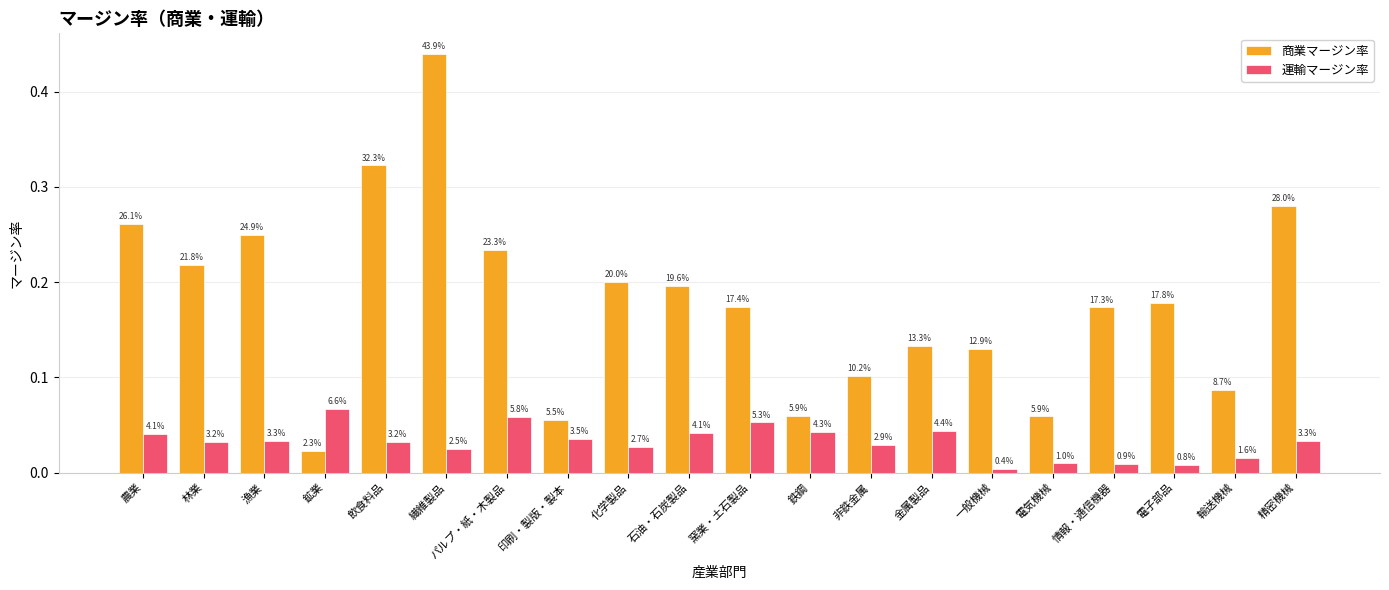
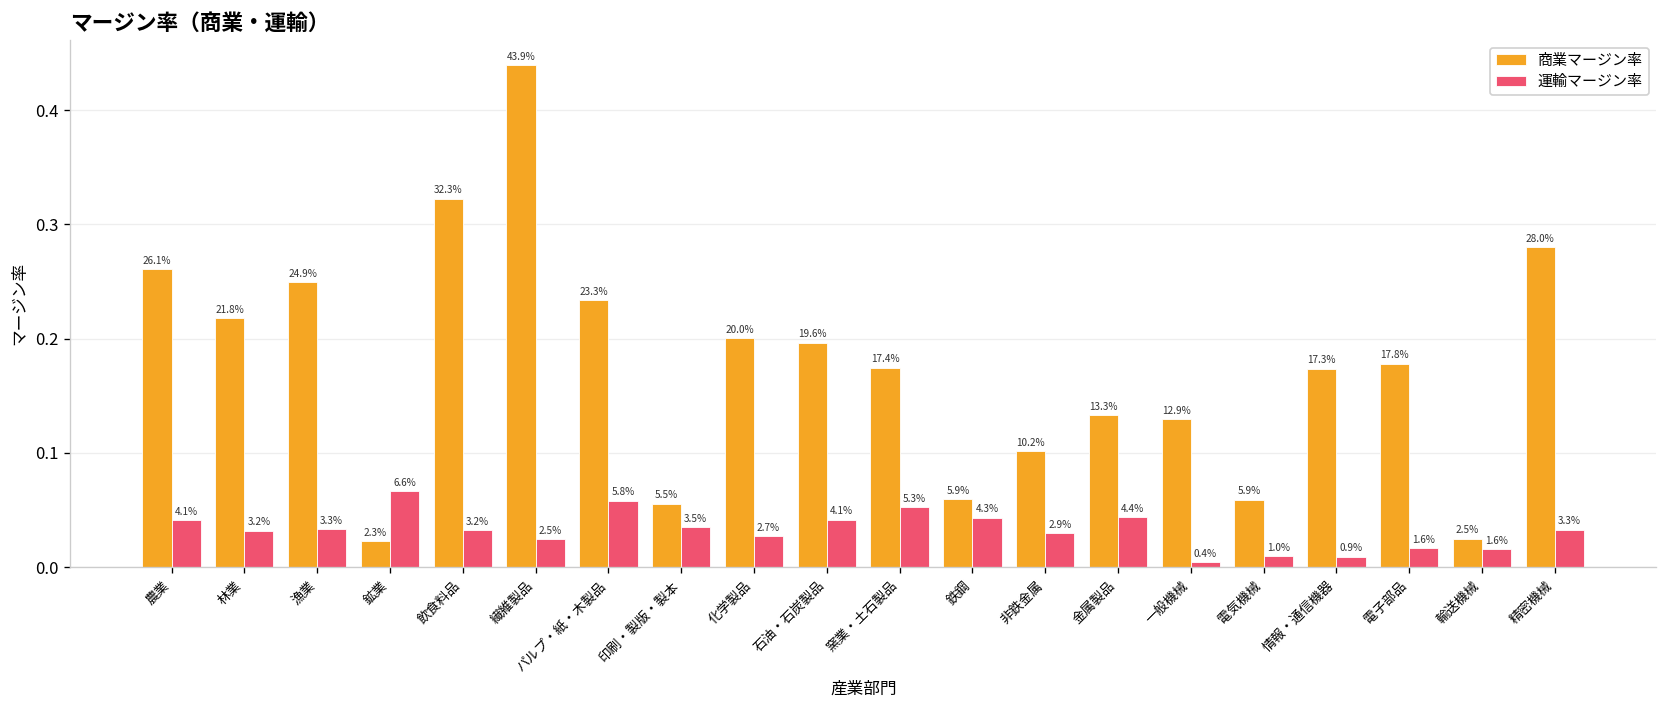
  {
    "商業マージン率": {
      "農業": "26.1%",
      "林業": "21.8%",
      "漁業": "24.9%",
      "鉱業": "2.3%",
      "飲食料品": "32.3%",
      "繊維製品": "43.9%",
      "パルプ・紙・木製品": "23.3%",
      "印刷・製版・製本": "5.5%",
      "化学製品": "20.0%",
      "石油・石炭製品": "19.6%",
      "窯業・土石製品": "17.4%",
      "鉄鋼": "5.9%",
      "非鉄金属": "10.2%",
      "金属製品": "13.3%",
      "一般機械": "12.9%",
      "電気機械": "5.9%",
      "情報・通信機器": "17.3%",
      "電子部品": "17.8%",
-     "輸送機械": "8.7%",
+     "輸送機械": "2.5%",
      "精密機械": "28.0%"
    },
    "運輸マージン率": {
      "農業": "4.1%",
      "林業": "3.2%",
      "漁業": "3.3%",
      "鉱業": "6.6%",
      "飲食料品": "3.2%",
      "繊維製品": "2.5%",
      "パルプ・紙・木製品": "5.8%",
      "印刷・製版・製本": "3.5%",
      "化学製品": "2.7%",
      "石油・石炭製品": "4.1%",
      "窯業・土石製品": "5.3%",
      "鉄鋼": "4.3%",
      "非鉄金属": "2.9%",
      "金属製品": "4.4%",
      "一般機械": "0.4%",
      "電気機械": "1.0%",
      "情報・通信機器": "0.9%",
-     "電子部品": "0.8%",
+     "電子部品": "1.6%",
      "輸送機械": "1.6%",
      "精密機械": "3.3%"
    }
  }
